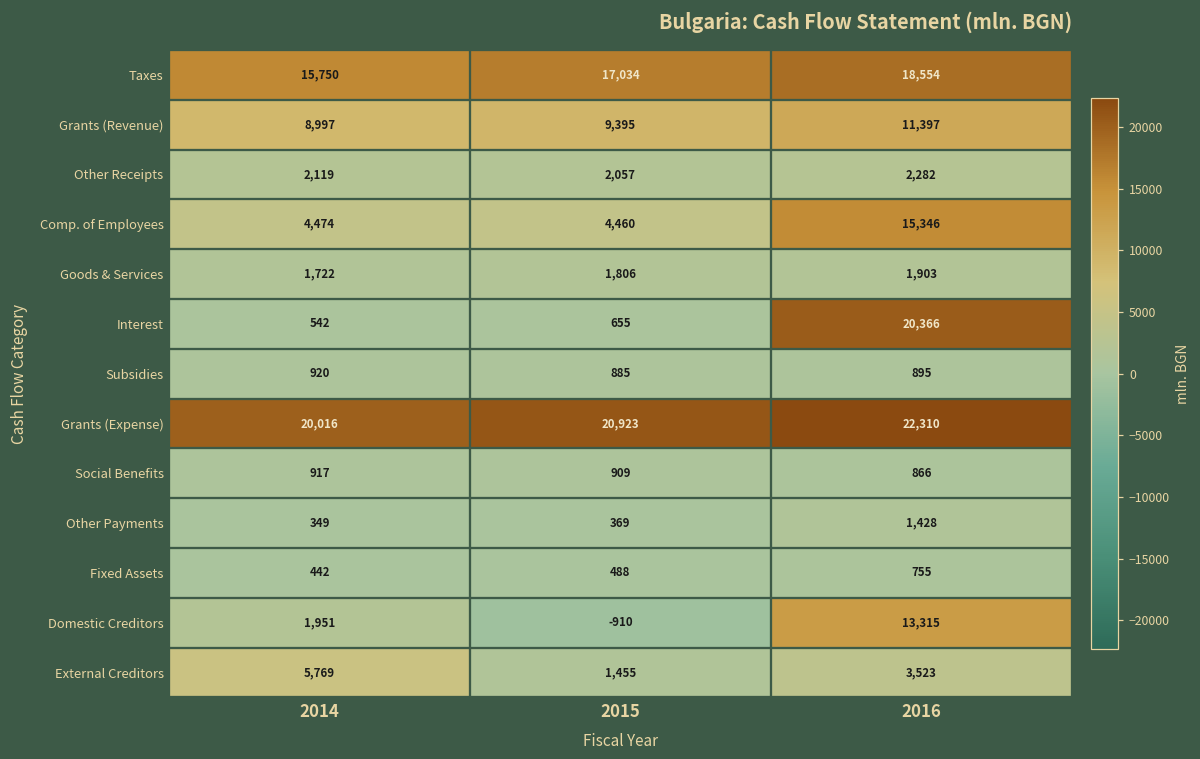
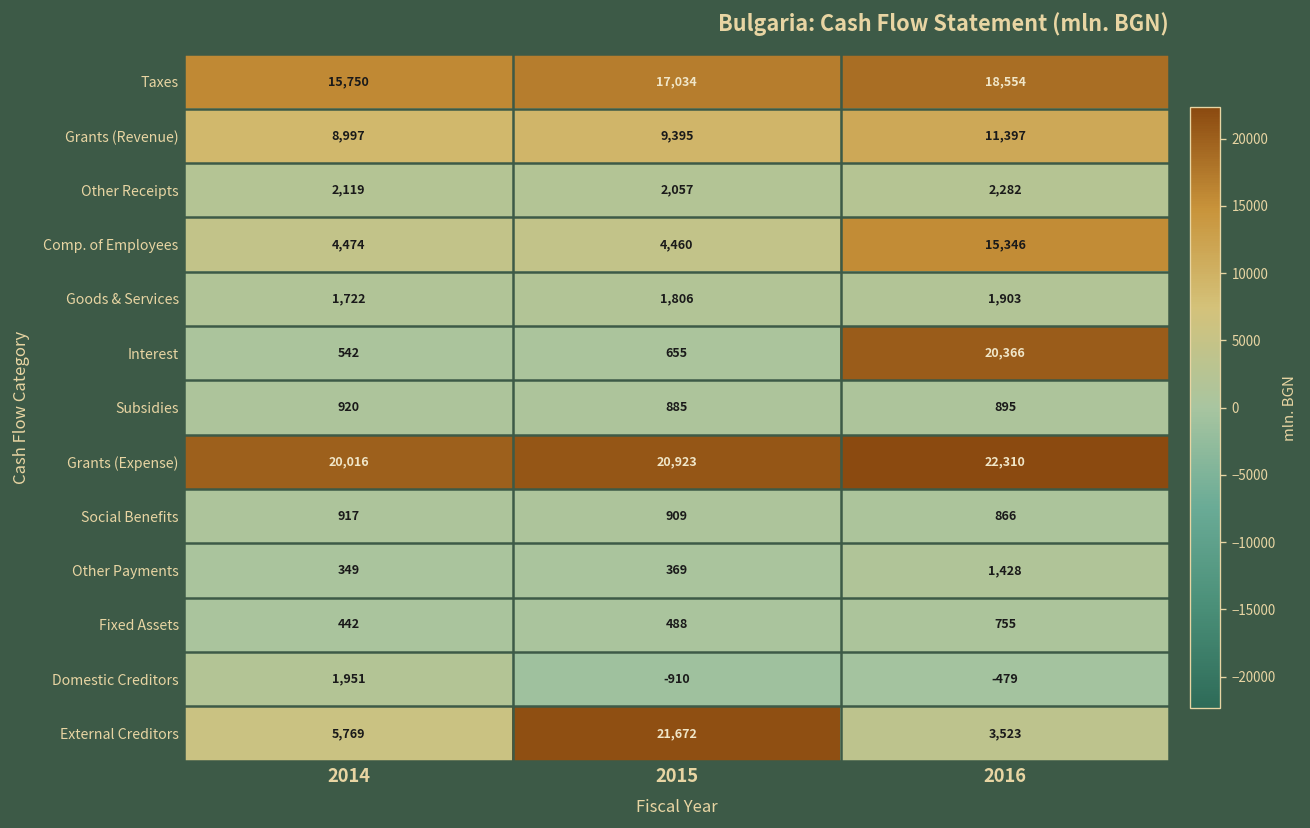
  {
    "Taxes": {
      "2014": "15,750",
      "2015": "17,034",
      "2016": "18,554"
    },
    "Grants (Revenue)": {
      "2014": "8,997",
      "2015": "9,395",
      "2016": "11,397"
    },
    "Other Receipts": {
      "2014": "2,119",
      "2015": "2,057",
      "2016": "2,282"
    },
    "Comp. of Employees": {
      "2014": "4,474",
      "2015": "4,460",
      "2016": "15,346"
    },
    "Goods & Services": {
      "2014": "1,722",
      "2015": "1,806",
      "2016": "1,903"
    },
    "Interest": {
      "2014": "542",
      "2015": "655",
      "2016": "20,366"
    },
    "Subsidies": {
      "2014": "920",
      "2015": "885",
      "2016": "895"
    },
    "Grants (Expense)": {
      "2014": "20,016",
      "2015": "20,923",
      "2016": "22,310"
    },
    "Social Benefits": {
      "2014": "917",
      "2015": "909",
      "2016": "866"
    },
    "Other Payments": {
      "2014": "349",
      "2015": "369",
      "2016": "1,428"
    },
    "Fixed Assets": {
      "2014": "442",
      "2015": "488",
      "2016": "755"
    },
    "Domestic Creditors": {
      "2014": "1,951",
      "2015": "-910",
-     "2016": "13,315"
+     "2016": "-479"
    },
    "External Creditors": {
      "2014": "5,769",
-     "2015": "1,455",
+     "2015": "21,672",
      "2016": "3,523"
    }
  }
